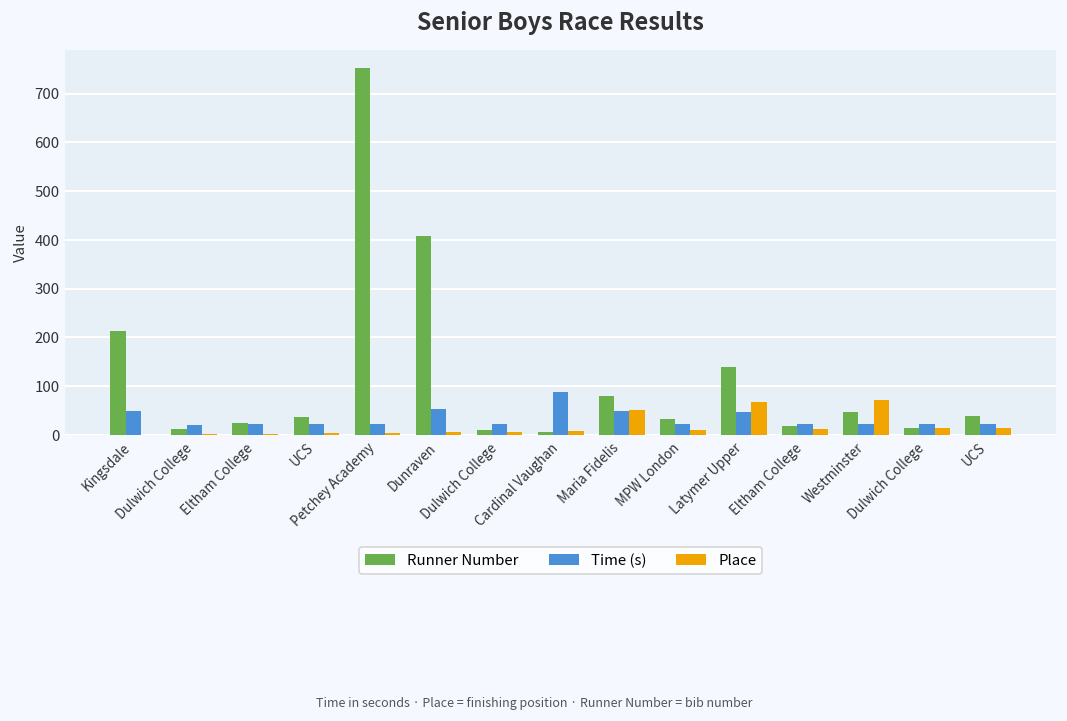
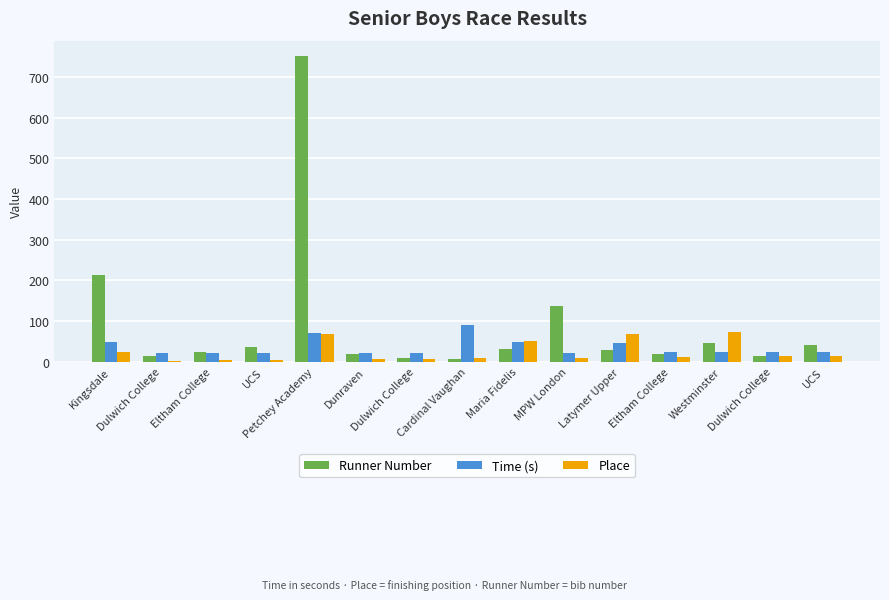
  {
    "Runner Number": {
      "Kingsdale": 210,
      "Petchey Academy": 750,
-     "Dunraven": 410,
-     "Maria Fidelis": 80,
-     "MPW London": 30,
-     "Latymer Upper": 140,
+     "Dunraven": 20,
+     "Maria Fidelis": 30,
+     "MPW London": 140,
+     "Latymer Upper": 30,
      "Westminster": 50
    },
    "Time (s)": {
      "Kingsdale": 50,
-     "Petchey Academy": 20,
-     "Dunraven": 50,
+     "Petchey Academy": 70,
+     "Dunraven": 20,
      "Cardinal Vaughan": 90,
      "Maria Fidelis": 50,
      "MPW London": 20,
      "Latymer Upper": 50,
      "Westminster": 20
    },
    "Place": {
-     "Kingsdale": 0,
-     "Petchey Academy": 10,
+     "Kingsdale": 20,
+     "Petchey Academy": 70,
      "Cardinal Vaughan": 10,
      "Maria Fidelis": 50,
      "MPW London": 10,
      "Latymer Upper": 70,
      "Westminster": 70
    }
  }
